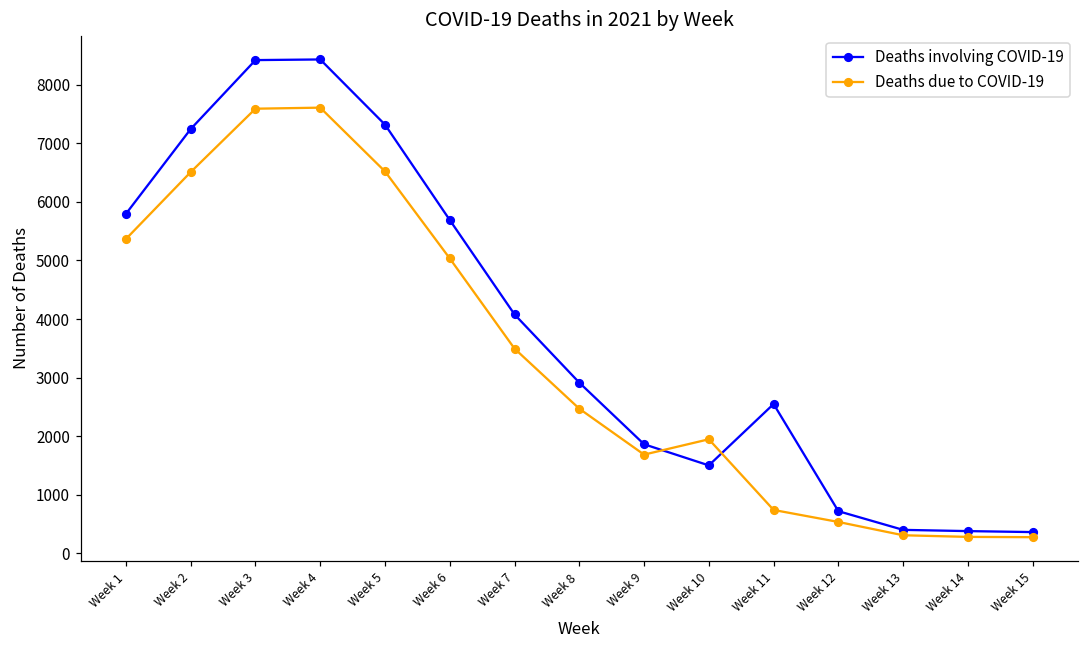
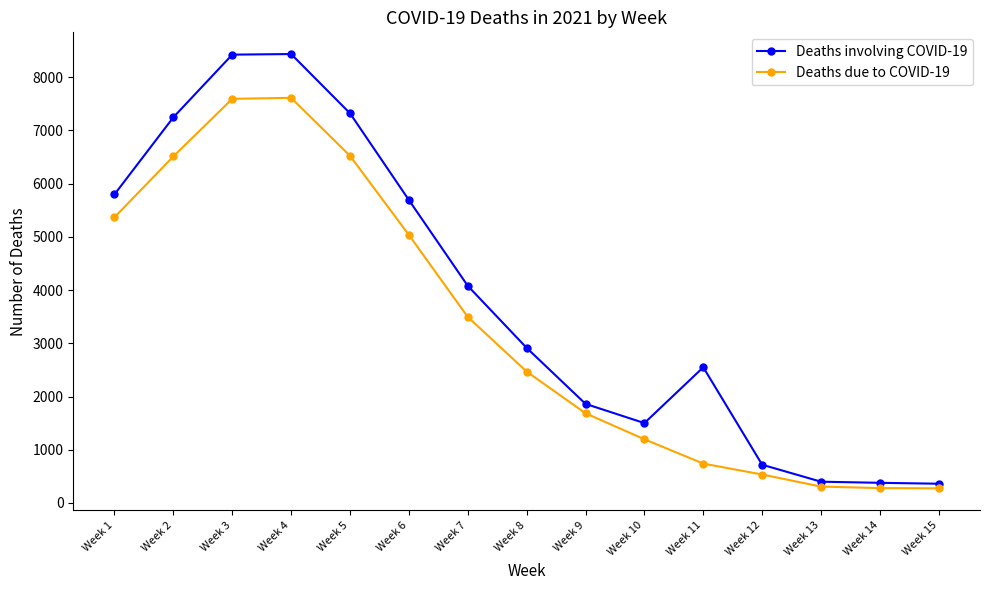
  {
    "Deaths involving COVID-19": {
      "Week 1": 5800,
      "Week 2": 7200,
      "Week 3": 8400,
      "Week 4": 8400,
      "Week 5": 7300,
      "Week 6": 5700,
      "Week 7": 4100,
      "Week 8": 2900,
      "Week 9": 1900,
      "Week 10": 1500,
      "Week 11": 2500,
      "Week 12": 700,
      "Week 13": 400,
      "Week 14": 400,
      "Week 15": 400
    },
    "Deaths due to COVID-19": {
      "Week 1": 5400,
      "Week 2": 6500,
      "Week 3": 7600,
      "Week 4": 7600,
      "Week 5": 6500,
      "Week 6": 5000,
      "Week 7": 3500,
      "Week 8": 2500,
      "Week 9": 1700,
-     "Week 10": 1900,
+     "Week 10": 1200,
      "Week 11": 700,
      "Week 12": 500,
      "Week 13": 300,
      "Week 14": 300,
      "Week 15": 300
    }
  }
